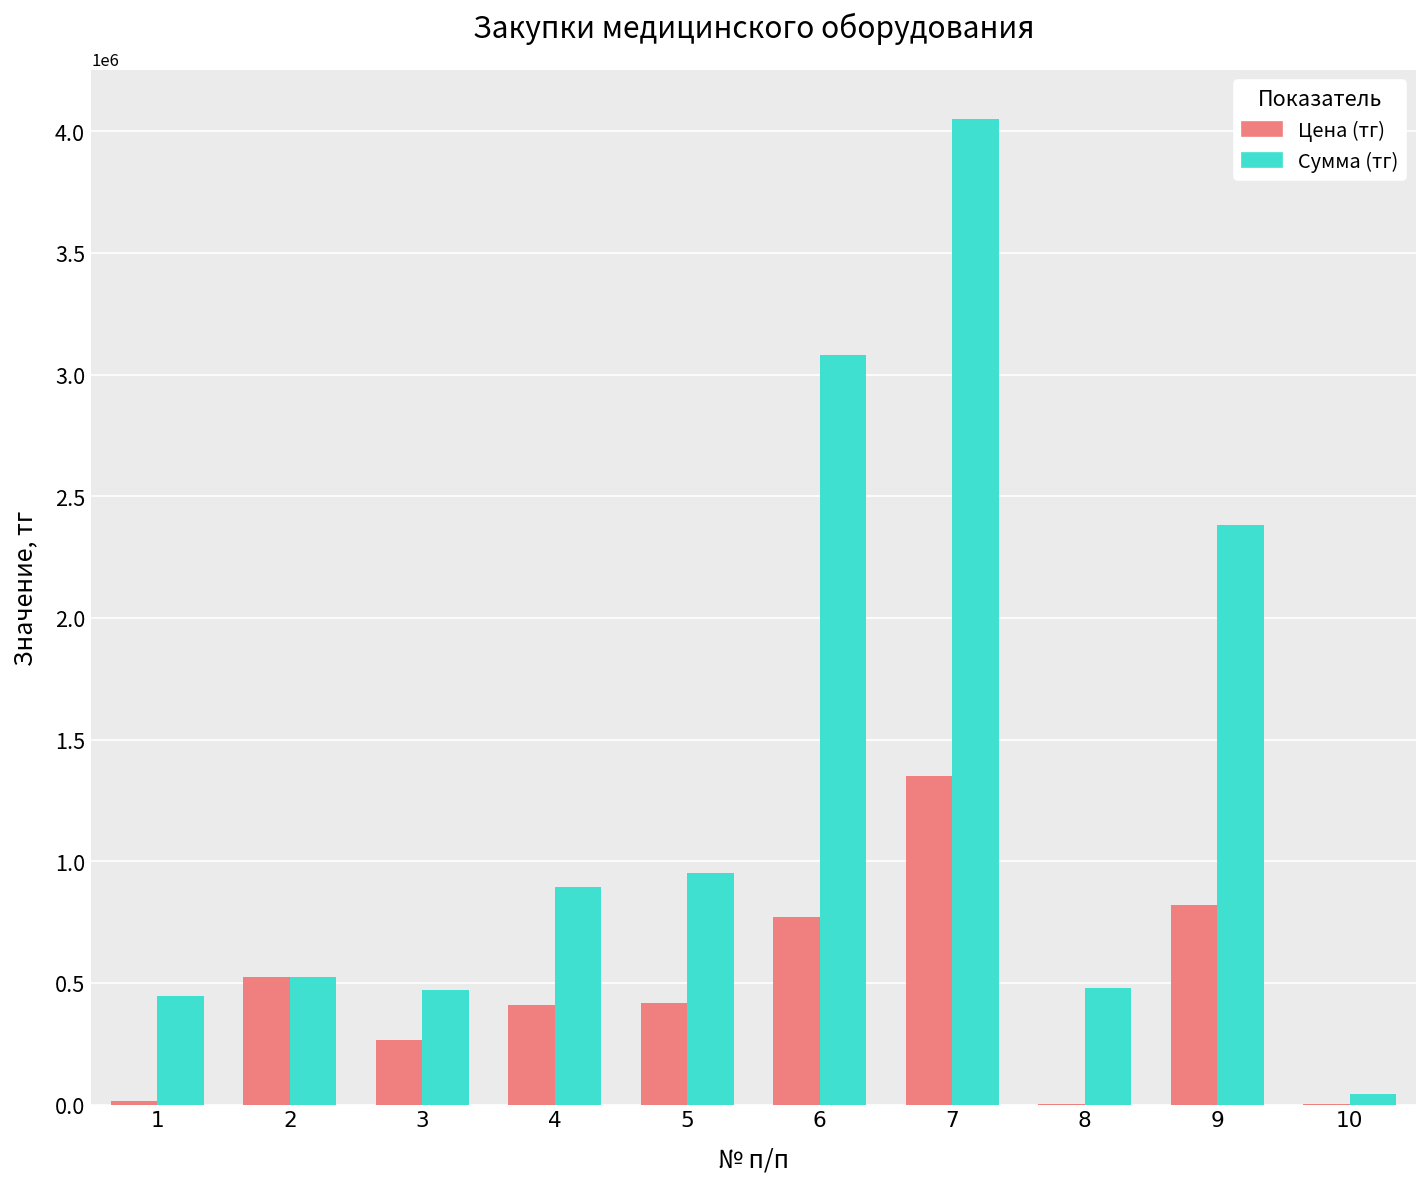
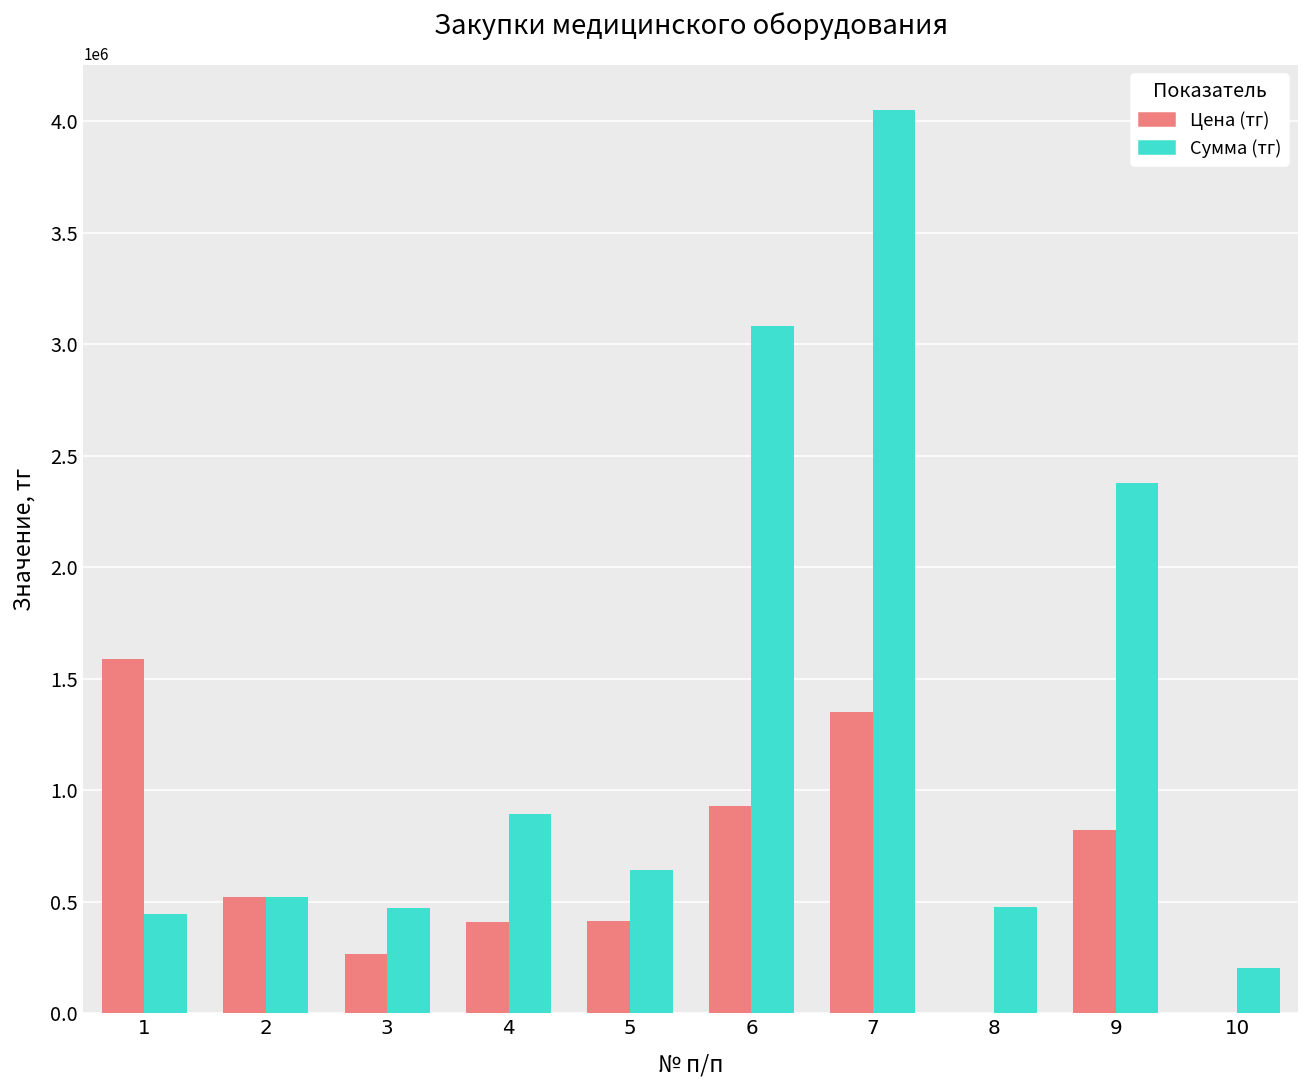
  {
    "Цена (тг)": {
-     "1": 10000,
+     "1": 1590000,
      "2": 520000,
      "3": 260000,
      "4": 410000,
      "5": 420000,
-     "6": 770000,
+     "6": 930000,
      "7": 1350000,
      "9": 820000
    },
    "Сумма (тг)": {
      "1": 450000,
      "2": 520000,
      "3": 470000,
      "4": 890000,
-     "5": 950000,
+     "5": 640000,
      "6": 3080000,
      "7": 4050000,
      "8": 480000,
      "9": 2380000,
-     "10": 40000
+     "10": 210000
    }
  }
